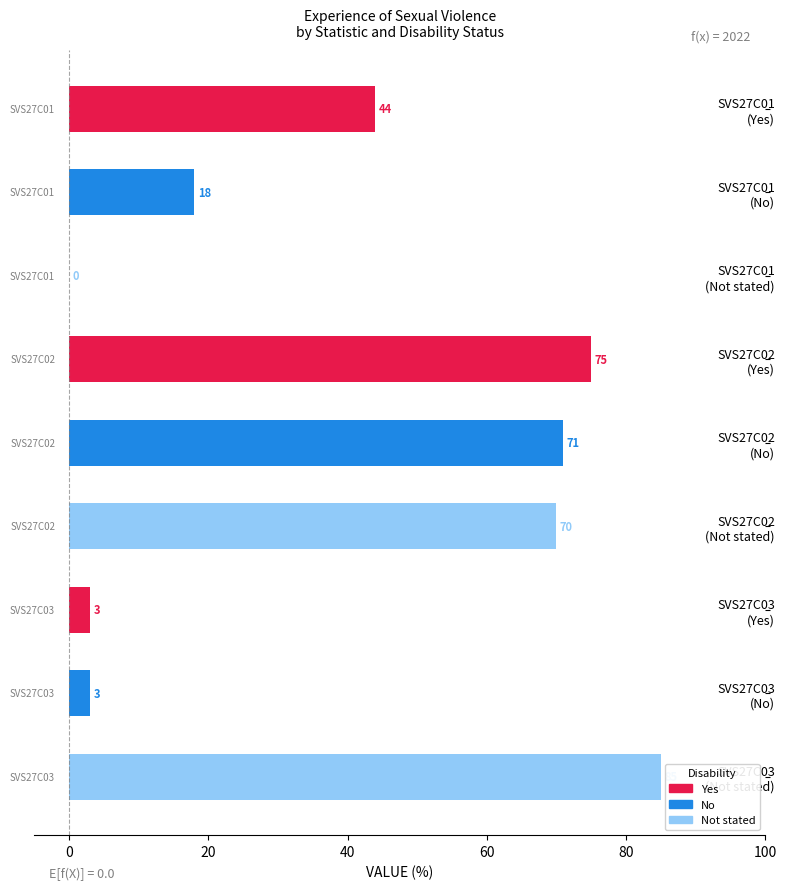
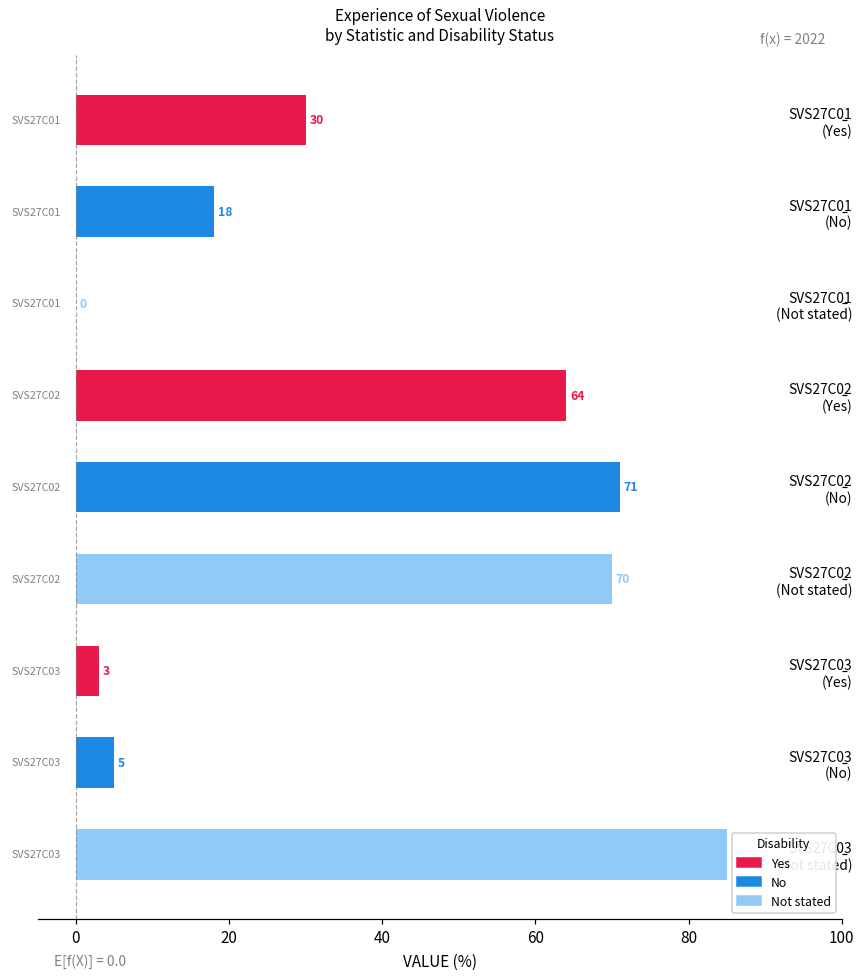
  {
-   "SVS27C01 (Yes)": 44,
+   "SVS27C01 (Yes)": 30,
    "SVS27C01 (No)": 18,
    "SVS27C01 (Not stated)": 0,
-   "SVS27C02 (Yes)": 75,
+   "SVS27C02 (Yes)": 64,
    "SVS27C02 (No)": 71,
    "SVS27C02 (Not stated)": 70,
    "SVS27C03 (Yes)": 3,
-   "SVS27C03 (No)": 3
+   "SVS27C03 (No)": 5
  }
